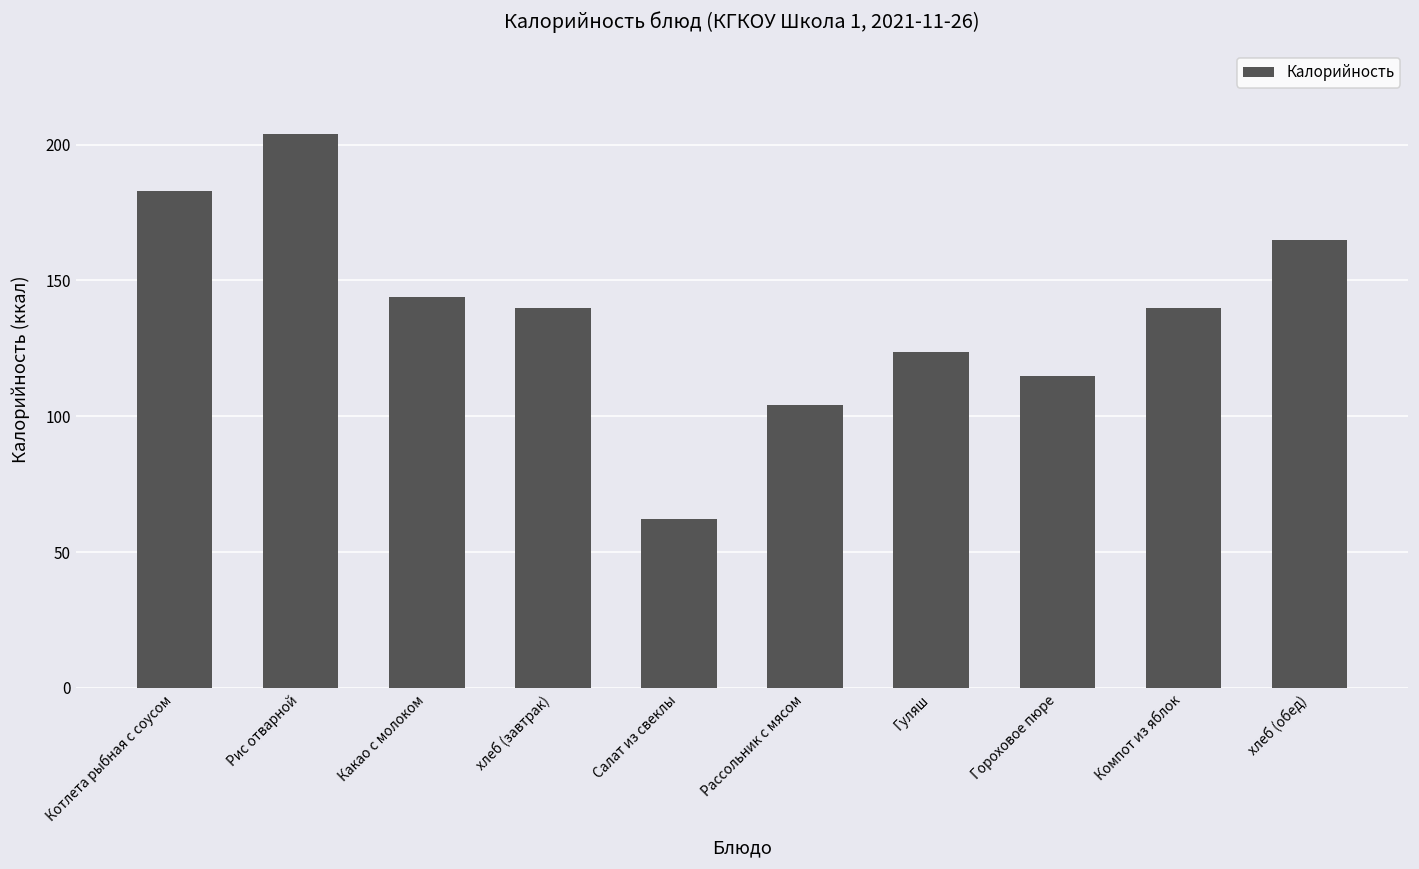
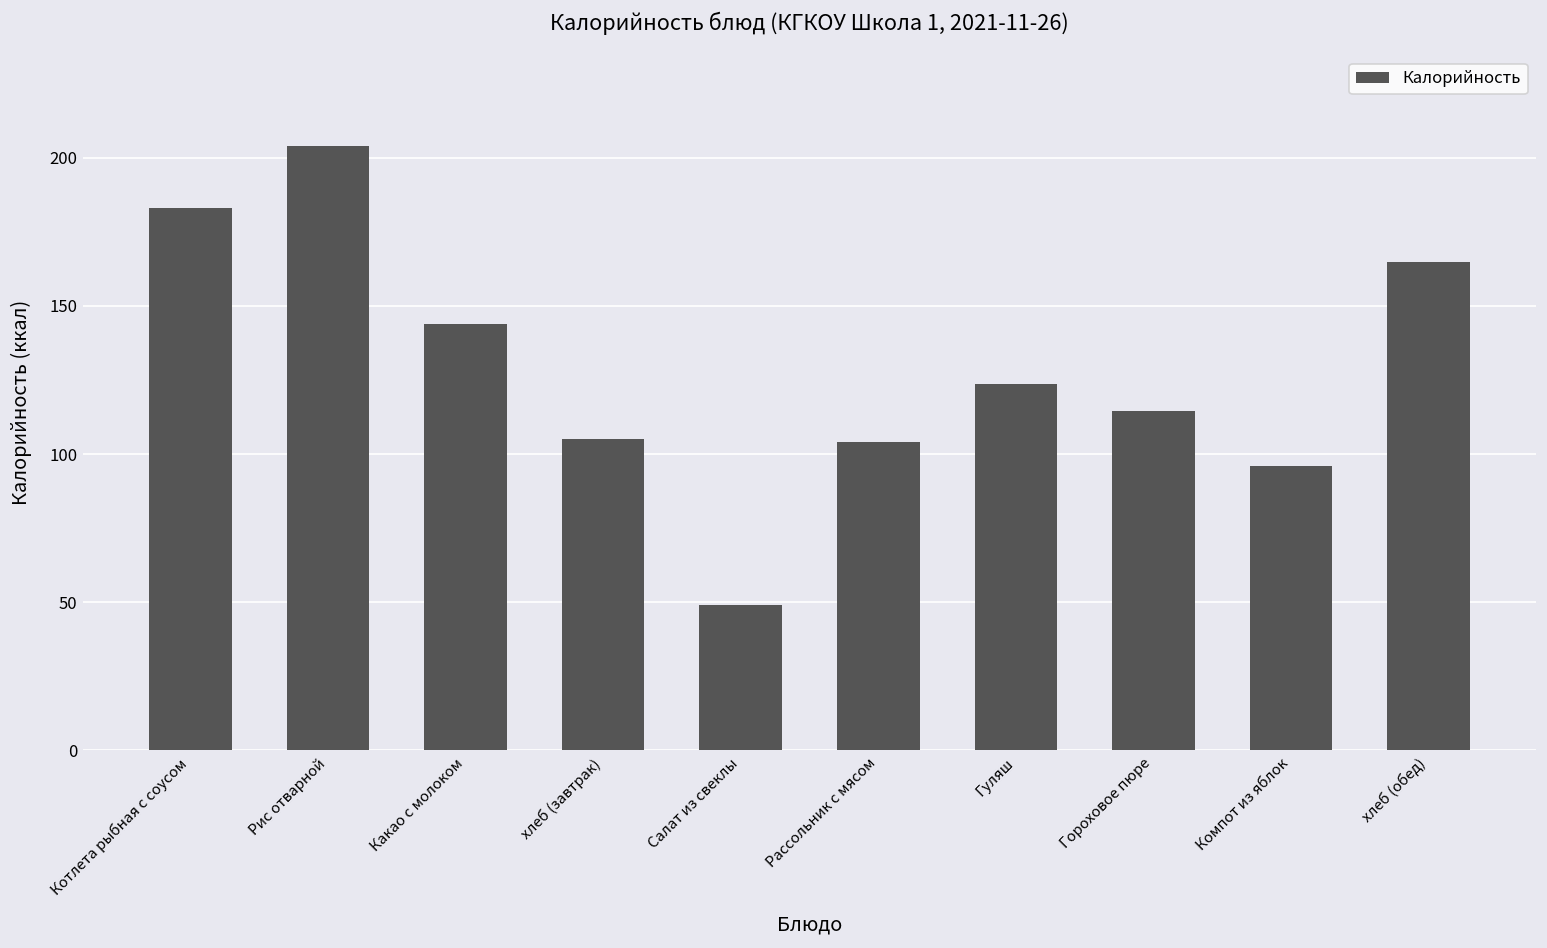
  {
    "Котлета рыбная с соусом": 183,
    "Рис отварной": 204,
    "Какао с молоком": 144,
-   "хлеб (завтрак)": 140,
-   "Салат из свеклы": 62,
+   "хлеб (завтрак)": 105,
+   "Салат из свеклы": 49,
    "Рассольник с мясом": 104,
    "Гуляш": 124,
    "Гороховое пюре": 115,
-   "Компот из яблок": 140,
+   "Компот из яблок": 96,
    "хлеб (обед)": 165
  }
